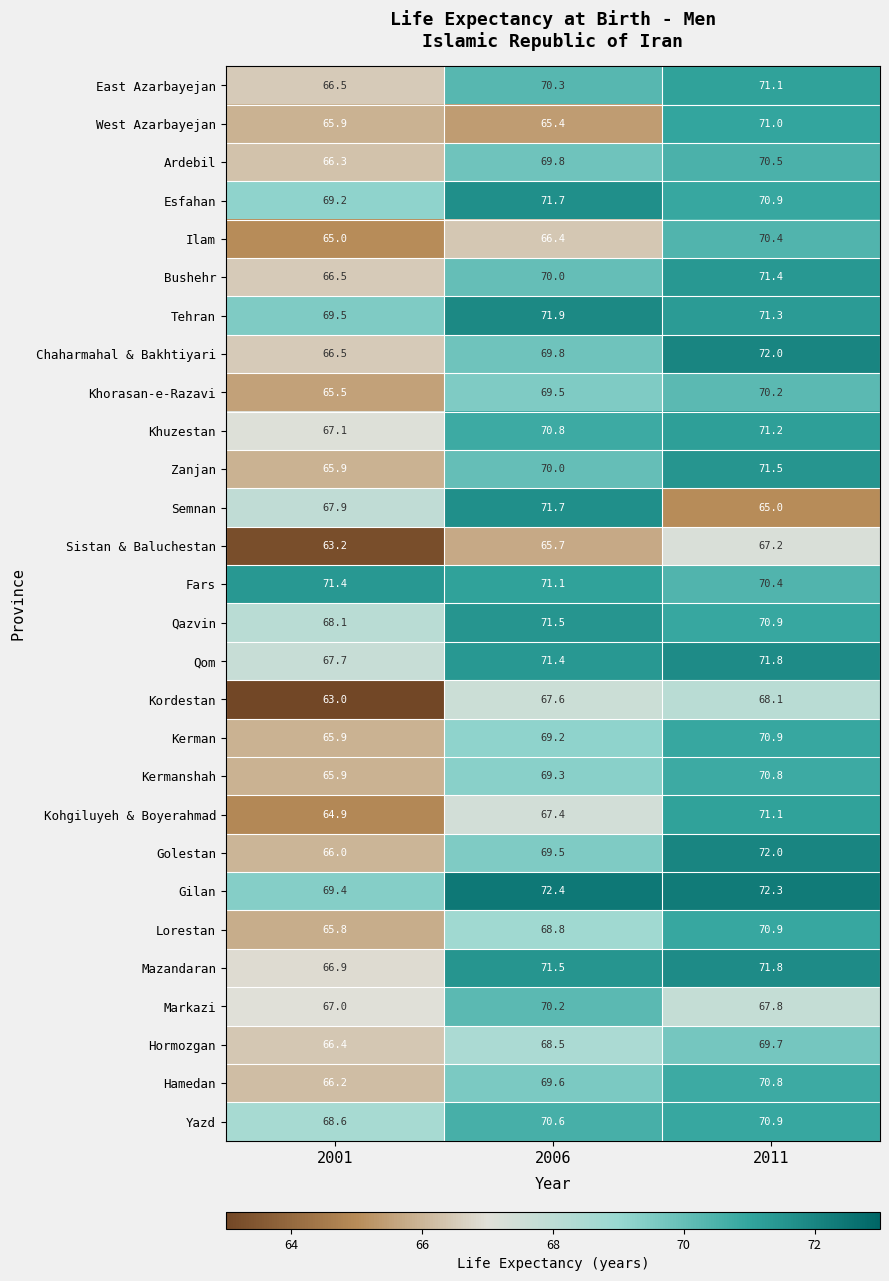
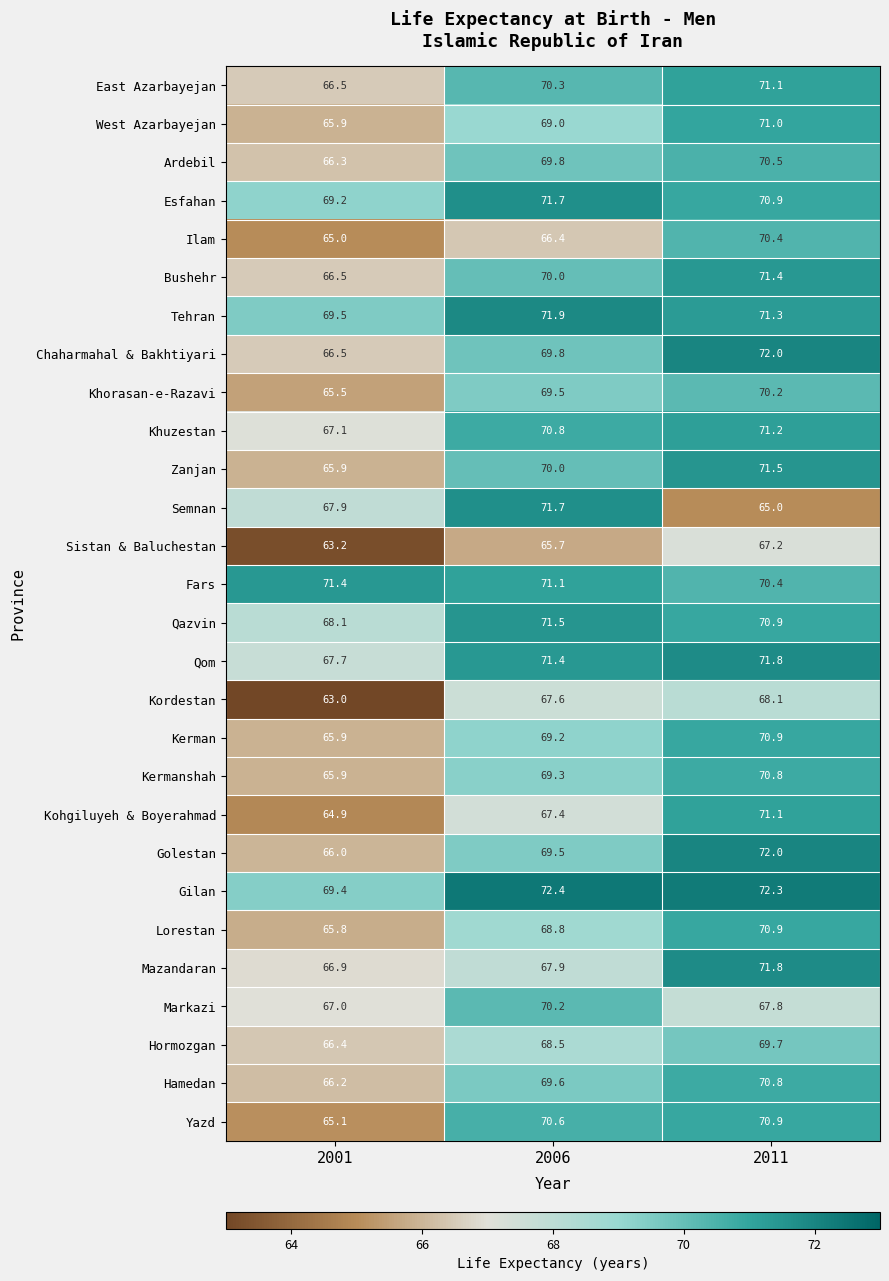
  {
    "East Azarbayejan": {
      "2001": 66.5,
      "2006": 70.3,
      "2011": 71.1
    },
    "West Azarbayejan": {
      "2001": 65.9,
-     "2006": 65.4,
+     "2006": 69.0,
      "2011": 71.0
    },
    "Ardebil": {
      "2001": 66.3,
      "2006": 69.8,
      "2011": 70.5
    },
    "Esfahan": {
      "2001": 69.2,
      "2006": 71.7,
      "2011": 70.9
    },
    "Ilam": {
      "2001": 65.0,
      "2006": 66.4,
      "2011": 70.4
    },
    "Bushehr": {
      "2001": 66.5,
      "2006": 70.0,
      "2011": 71.4
    },
    "Tehran": {
      "2001": 69.5,
      "2006": 71.9,
      "2011": 71.3
    },
    "Chaharmahal & Bakhtiyari": {
      "2001": 66.5,
      "2006": 69.8,
      "2011": 72.0
    },
    "Khorasan-e-Razavi": {
      "2001": 65.5,
      "2006": 69.5,
      "2011": 70.2
    },
    "Khuzestan": {
      "2001": 67.1,
      "2006": 70.8,
      "2011": 71.2
    },
    "Zanjan": {
      "2001": 65.9,
      "2006": 70.0,
      "2011": 71.5
    },
    "Semnan": {
      "2001": 67.9,
      "2006": 71.7,
      "2011": 65.0
    },
    "Sistan & Baluchestan": {
      "2001": 63.2,
      "2006": 65.7,
      "2011": 67.2
    },
    "Fars": {
      "2001": 71.4,
      "2006": 71.1,
      "2011": 70.4
    },
    "Qazvin": {
      "2001": 68.1,
      "2006": 71.5,
      "2011": 70.9
    },
    "Qom": {
      "2001": 67.7,
      "2006": 71.4,
      "2011": 71.8
    },
    "Kordestan": {
      "2001": 63.0,
      "2006": 67.6,
      "2011": 68.1
    },
    "Kerman": {
      "2001": 65.9,
      "2006": 69.2,
      "2011": 70.9
    },
    "Kermanshah": {
      "2001": 65.9,
      "2006": 69.3,
      "2011": 70.8
    },
    "Kohgiluyeh & Boyerahmad": {
      "2001": 64.9,
      "2006": 67.4,
      "2011": 71.1
    },
    "Golestan": {
      "2001": 66.0,
      "2006": 69.5,
      "2011": 72.0
    },
    "Gilan": {
      "2001": 69.4,
      "2006": 72.4,
      "2011": 72.3
    },
    "Lorestan": {
      "2001": 65.8,
      "2006": 68.8,
      "2011": 70.9
    },
    "Mazandaran": {
      "2001": 66.9,
-     "2006": 71.5,
+     "2006": 67.9,
      "2011": 71.8
    },
    "Markazi": {
      "2001": 67.0,
      "2006": 70.2,
      "2011": 67.8
    },
    "Hormozgan": {
      "2001": 66.4,
      "2006": 68.5,
      "2011": 69.7
    },
    "Hamedan": {
      "2001": 66.2,
      "2006": 69.6,
      "2011": 70.8
    },
    "Yazd": {
-     "2001": 68.6,
+     "2001": 65.1,
      "2006": 70.6,
      "2011": 70.9
    }
  }
